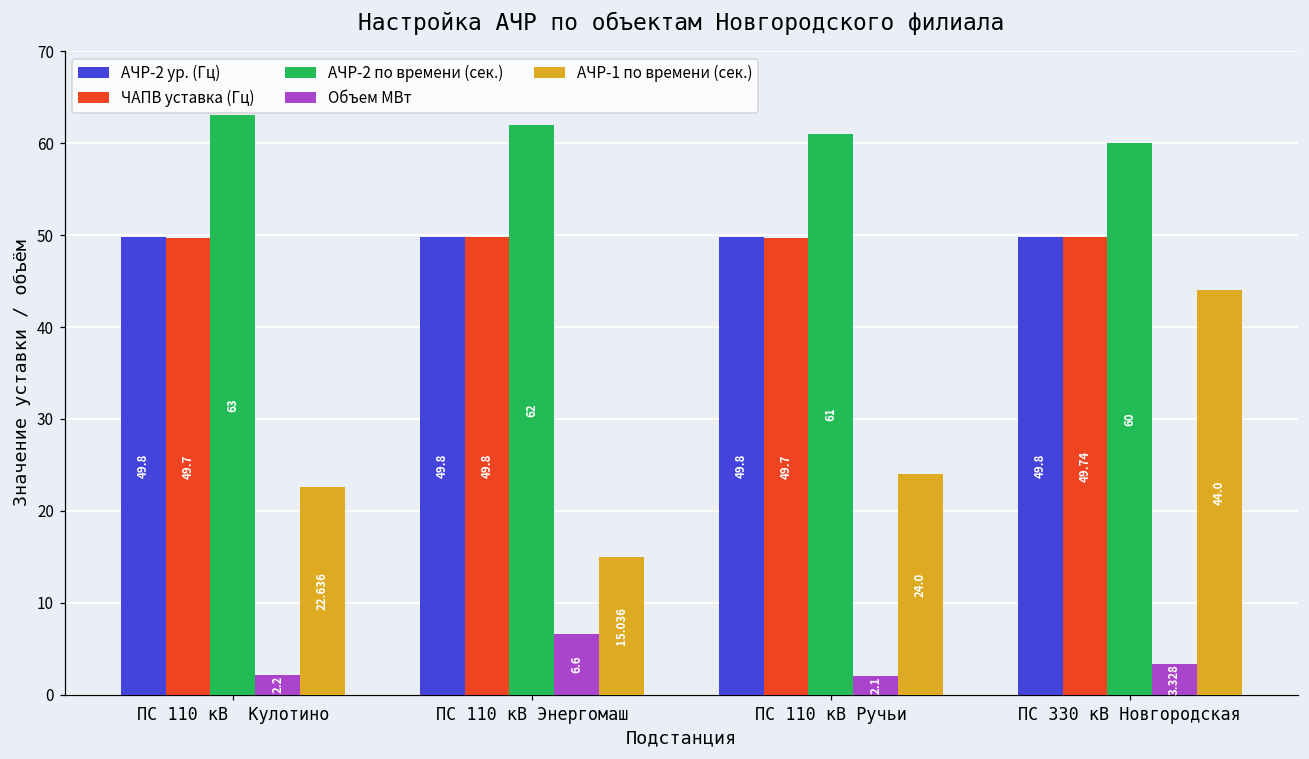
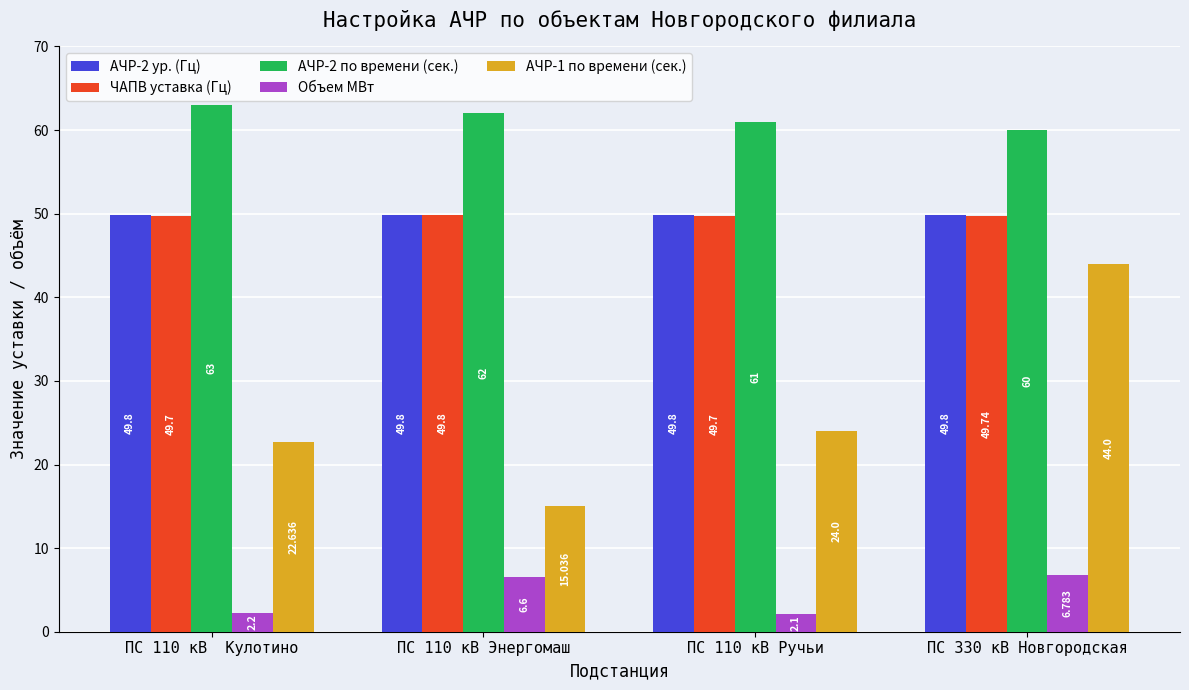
  {
    "АЧР-2 ур. (Гц)": {
      "ПС 110 кВ Кулотино": 49.8,
      "ПС 110 кВ Энергомаш": 49.8,
      "ПС 110 кВ Ручьи": 49.8,
      "ПС 330 кВ Новгородская": 49.8
    },
    "ЧАПВ уставка (Гц)": {
      "ПС 110 кВ Кулотино": 49.7,
      "ПС 110 кВ Энергомаш": 49.8,
      "ПС 110 кВ Ручьи": 49.7,
      "ПС 330 кВ Новгородская": 49.74
    },
    "АЧР-2 по времени (сек.)": {
      "ПС 110 кВ Кулотино": 63,
      "ПС 110 кВ Энергомаш": 62,
      "ПС 110 кВ Ручьи": 61,
      "ПС 330 кВ Новгородская": 60
    },
    "Объем МВт": {
      "ПС 110 кВ Кулотино": 2.2,
      "ПС 110 кВ Энергомаш": 6.6,
      "ПС 110 кВ Ручьи": 2.1,
-     "ПС 330 кВ Новгородская": 3.328
+     "ПС 330 кВ Новгородская": 6.783
    },
    "АЧР-1 по времени (сек.)": {
      "ПС 110 кВ Кулотино": 22.636,
      "ПС 110 кВ Энергомаш": 15.036,
      "ПС 110 кВ Ручьи": 24.0,
      "ПС 330 кВ Новгородская": 44.0
    }
  }
